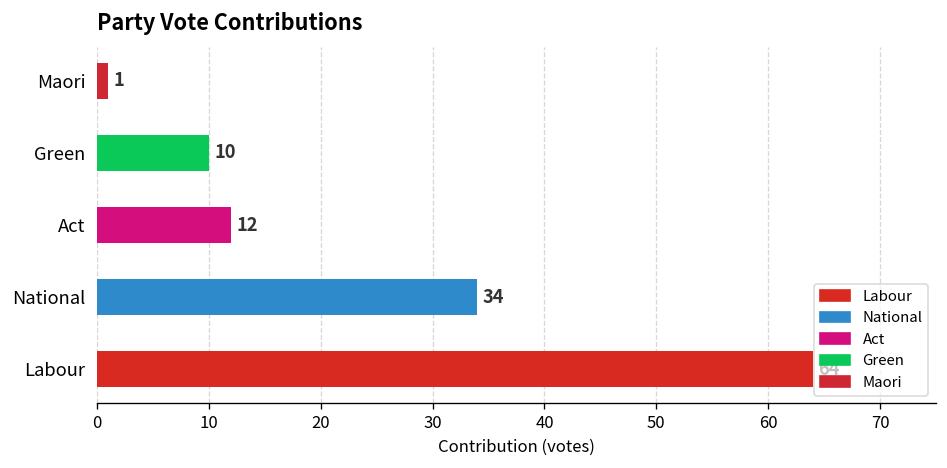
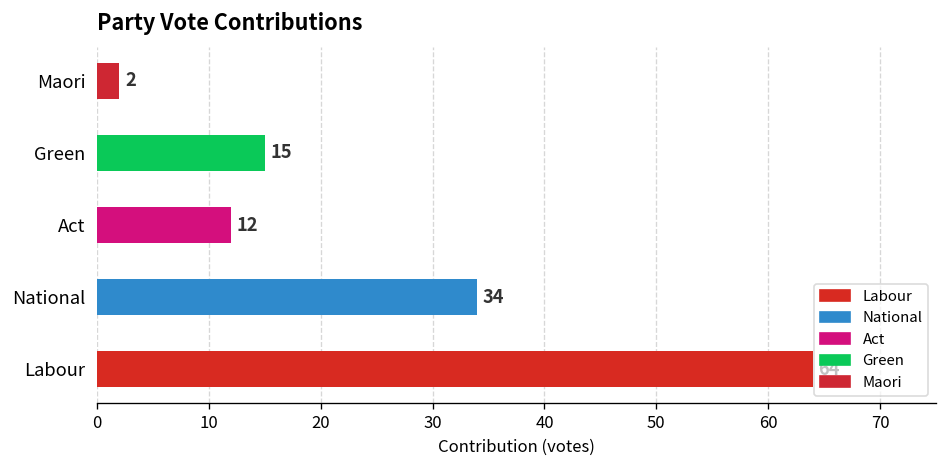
  {
-   "Maori": 1,
-   "Green": 10,
+   "Maori": 2,
+   "Green": 15,
    "Act": 12,
    "National": 34
  }
